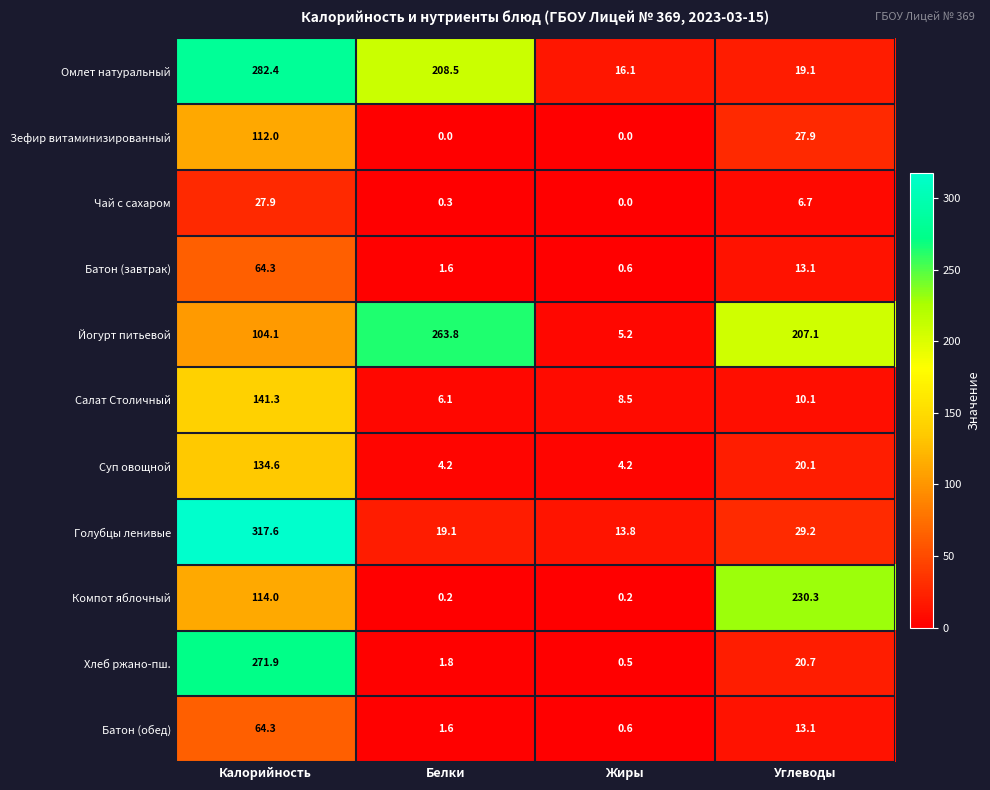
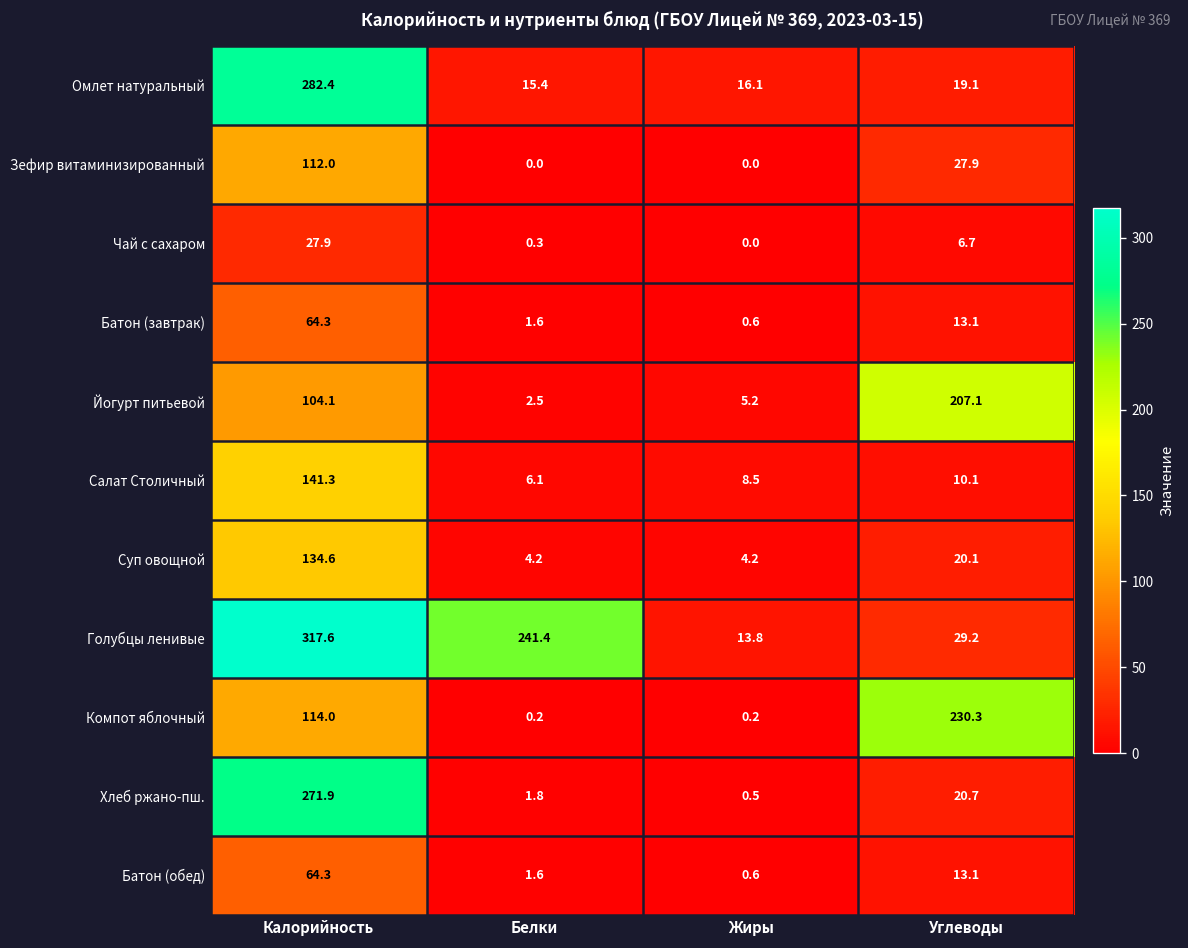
  {
    "Омлет натуральный": {
      "Калорийность": 282.4,
-     "Белки": 208.5,
+     "Белки": 15.4,
      "Жиры": 16.1,
      "Углеводы": 19.1
    },
    "Зефир витаминизированный": {
      "Калорийность": 112.0,
      "Белки": 0.0,
      "Жиры": 0.0,
      "Углеводы": 27.9
    },
    "Чай с сахаром": {
      "Калорийность": 27.9,
      "Белки": 0.3,
      "Жиры": 0.0,
      "Углеводы": 6.7
    },
    "Батон (завтрак)": {
      "Калорийность": 64.3,
      "Белки": 1.6,
      "Жиры": 0.6,
      "Углеводы": 13.1
    },
    "Йогурт питьевой": {
      "Калорийность": 104.1,
-     "Белки": 263.8,
+     "Белки": 2.5,
      "Жиры": 5.2,
      "Углеводы": 207.1
    },
    "Салат Столичный": {
      "Калорийность": 141.3,
      "Белки": 6.1,
      "Жиры": 8.5,
      "Углеводы": 10.1
    },
    "Суп овощной": {
      "Калорийность": 134.6,
      "Белки": 4.2,
      "Жиры": 4.2,
      "Углеводы": 20.1
    },
    "Голубцы ленивые": {
      "Калорийность": 317.6,
-     "Белки": 19.1,
+     "Белки": 241.4,
      "Жиры": 13.8,
      "Углеводы": 29.2
    },
    "Компот яблочный": {
      "Калорийность": 114.0,
      "Белки": 0.2,
      "Жиры": 0.2,
      "Углеводы": 230.3
    },
    "Хлеб ржано-пш.": {
      "Калорийность": 271.9,
      "Белки": 1.8,
      "Жиры": 0.5,
      "Углеводы": 20.7
    },
    "Батон (обед)": {
      "Калорийность": 64.3,
      "Белки": 1.6,
      "Жиры": 0.6,
      "Углеводы": 13.1
    }
  }
